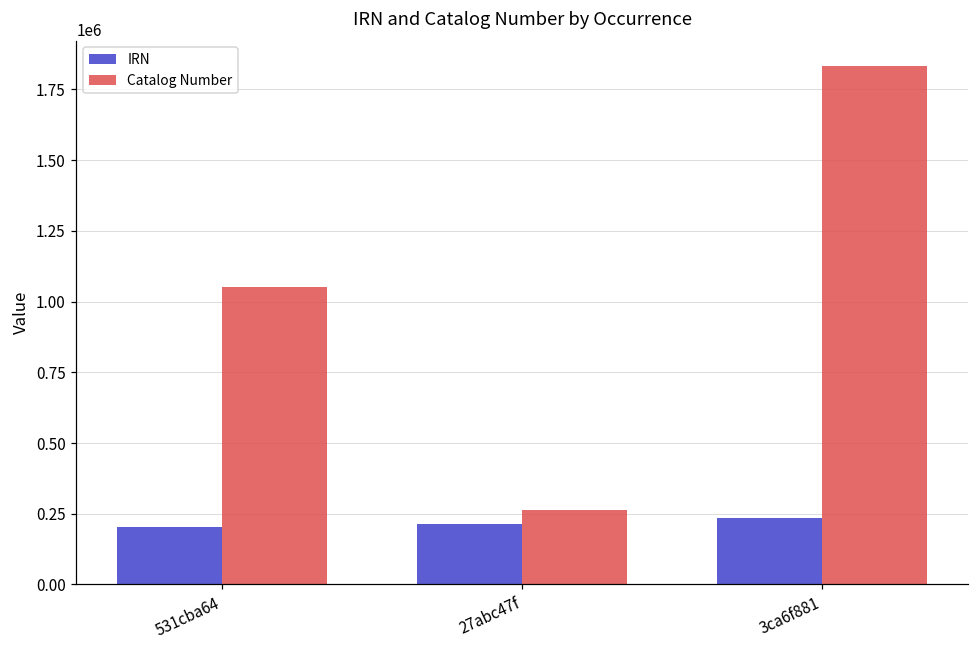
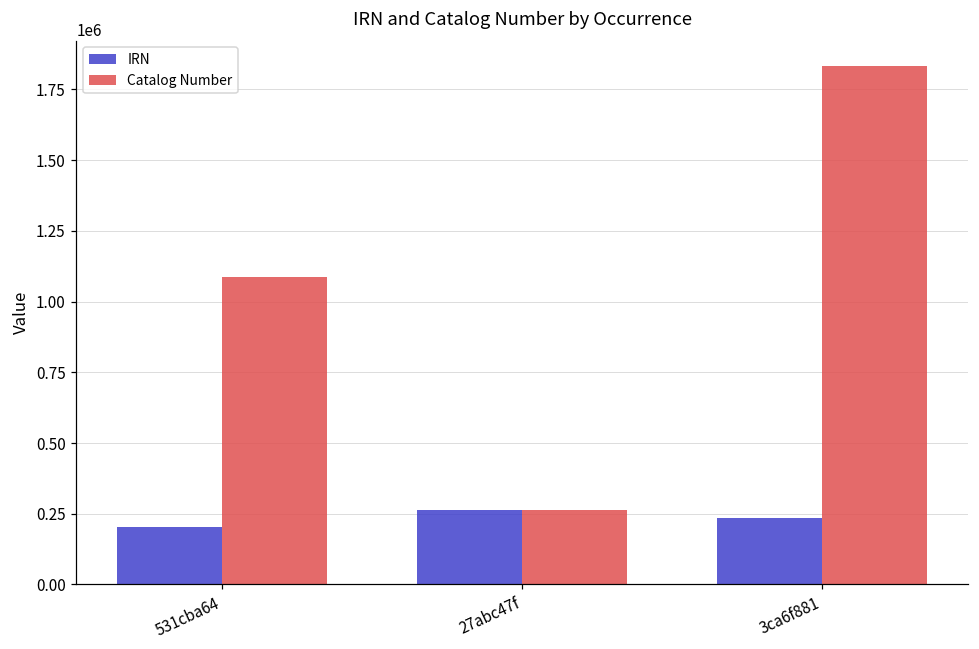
  {
    "IRN": {
      "531cba64": 200000,
-     "27abc47f": 210000,
+     "27abc47f": 260000,
      "3ca6f881": 230000
    },
    "Catalog Number": {
-     "531cba64": 1050000,
+     "531cba64": 1090000,
      "27abc47f": 260000,
      "3ca6f881": 1830000
    }
  }
